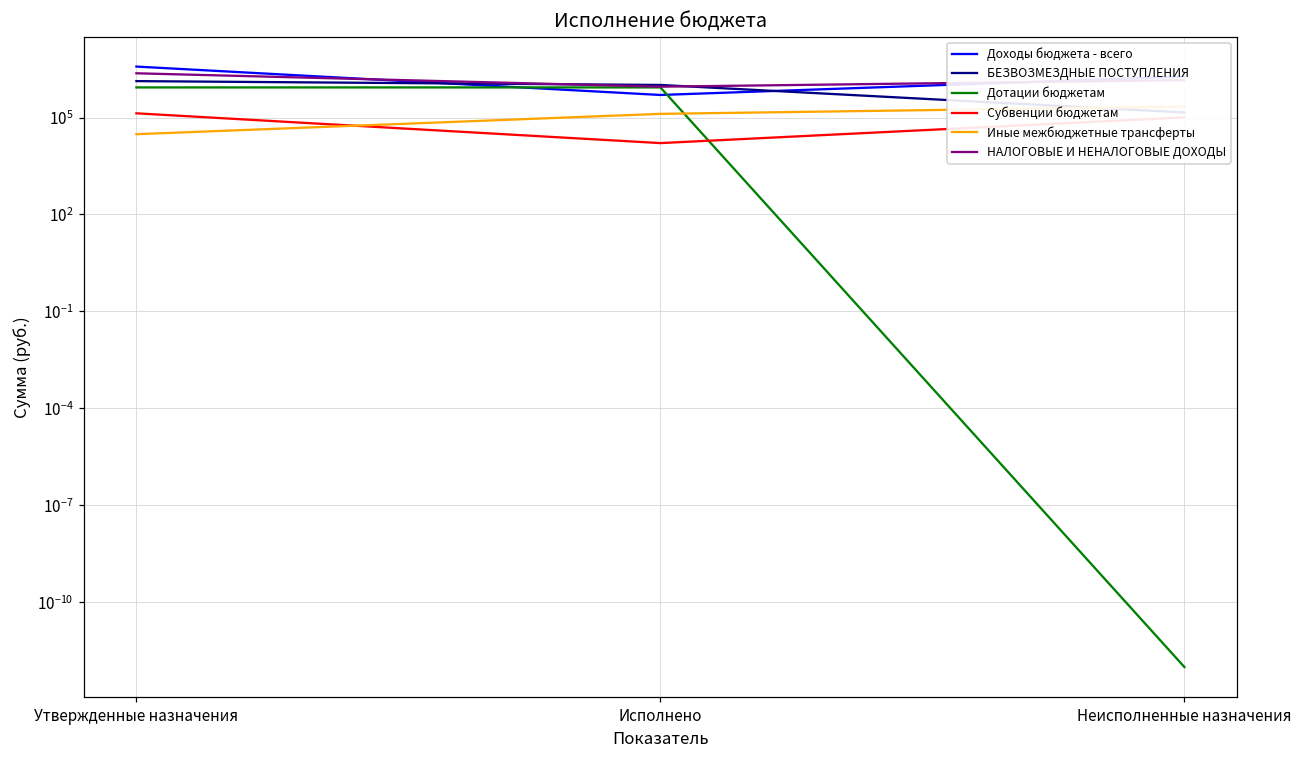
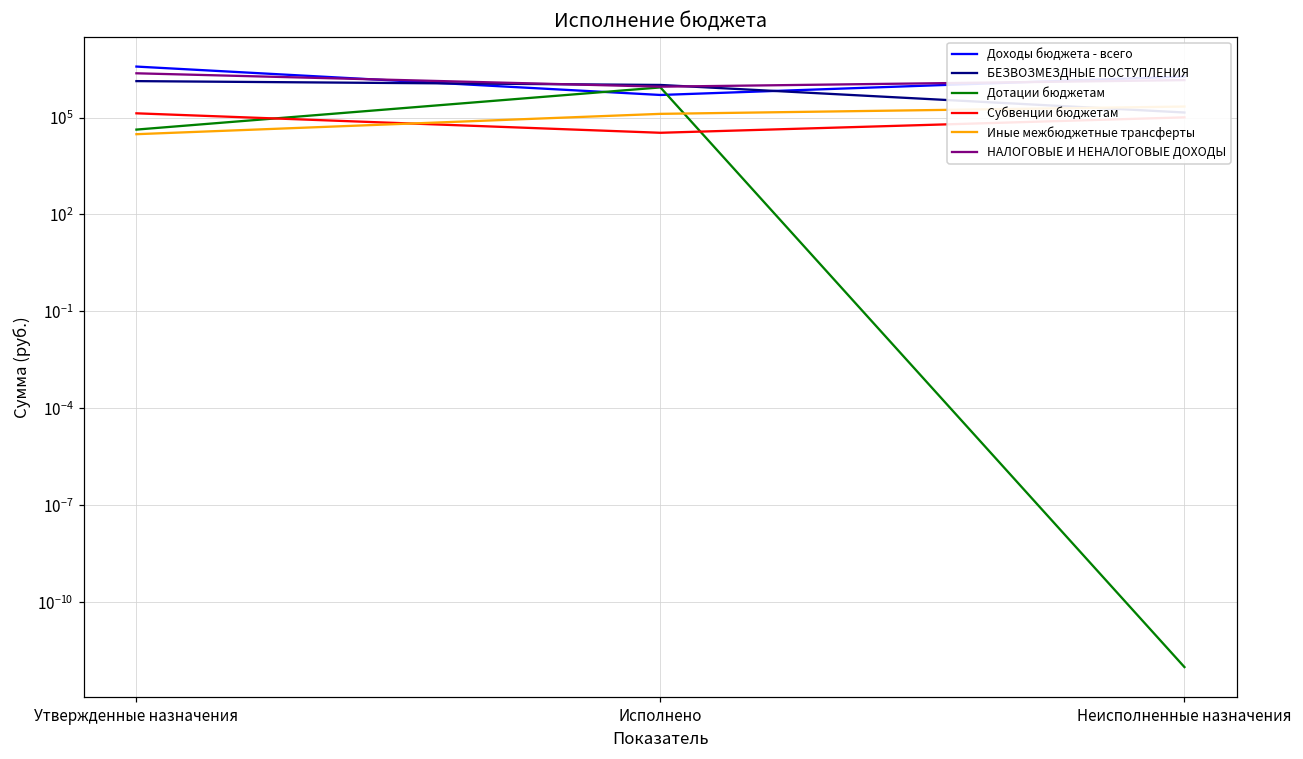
  {
    "Доходы бюджета - всего": {
      "Утвержденные назначения": 4000000,
      "Исполнено": 500000
    },
    "БЕЗВОЗМЕЗДНЫЕ ПОСТУПЛЕНИЯ": {
      "Утвержденные назначения": 1000000
    },
    "Дотации бюджетам": {
-     "Утвержденные назначения": 900000,
+     "Утвержденные назначения": 40000,
      "Неисполненные назначения": 0.000000000001
    },
    "Субвенции бюджетам": {
      "Утвержденные назначения": 100000,
-     "Исполнено": 20000
+     "Исполнено": 30000
    },
    "Иные межбюджетные трансферты": {
      "Утвержденные назначения": 30000,
      "Исполнено": 100000
    },
    "НАЛОГОВЫЕ И НЕНАЛОГОВЫЕ ДОХОДЫ": {
      "Утвержденные назначения": 2000000
    }
  }
